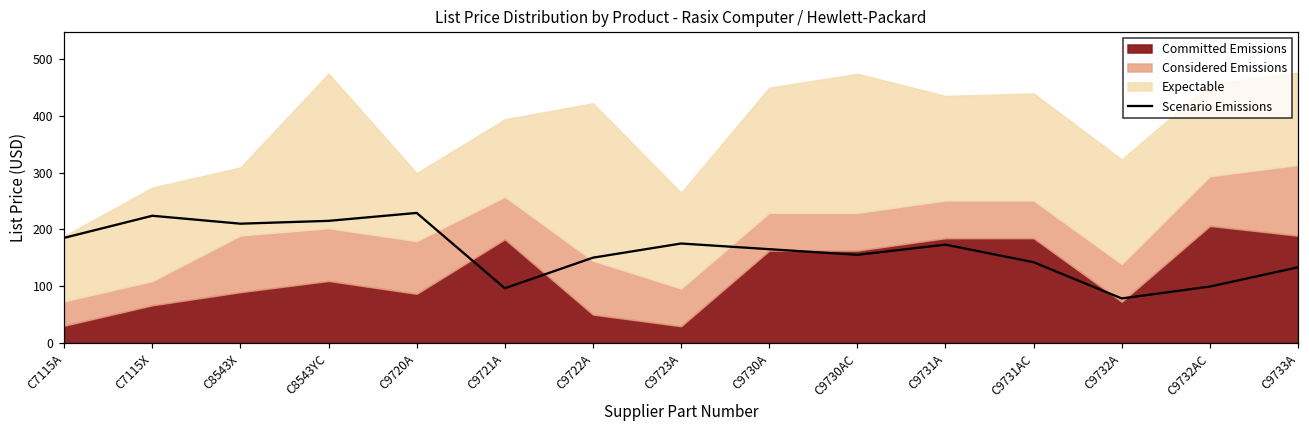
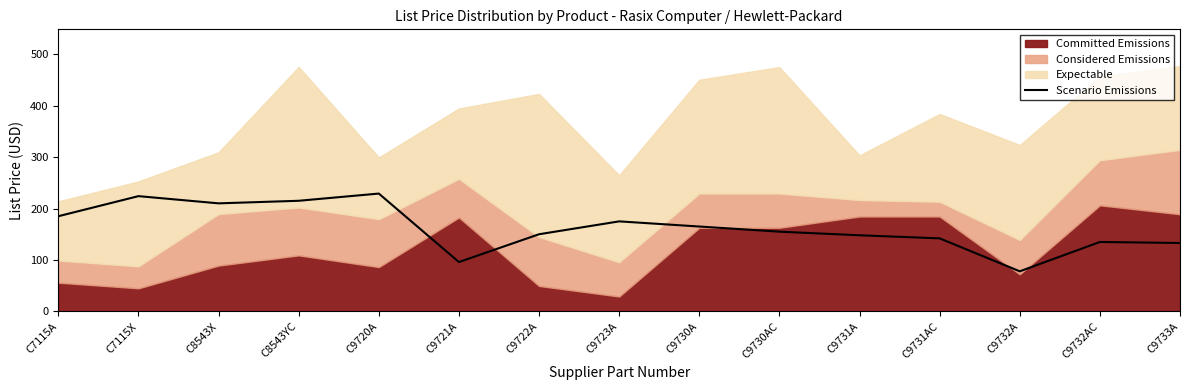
  {
    "Committed Emissions": {
-     "C7115A": 30,
-     "C7115X": 70,
+     "C7115A": 60,
+     "C7115X": 50,
      "C8543X": 90,
      "C8543YC": 110,
      "C9720A": 90,
      "C9721A": 180,
      "C9722A": 50,
      "C9723A": 30,
      "C9730AC": 160,
      "C9731A": 180,
      "C9731AC": 180,
      "C9732A": 70,
      "C9732AC": 210,
      "C9733A": 190
    },
    "Scenario Emissions": {
      "C7115X": 220,
      "C8543X": 210,
      "C8543YC": 220,
      "C9720A": 230,
      "C9721A": 100,
      "C9722A": 150,
      "C9723A": 180,
      "C9730AC": 160,
-     "C9731A": 170,
+     "C9731A": 150,
      "C9731AC": 140,
      "C9732A": 80,
-     "C9732AC": 100,
+     "C9732AC": 140,
      "C9733A": 130
    },
    "Considered Emissions": {
      "C7115A": 40,
      "C7115X": 40,
      "C8543X": 100,
      "C8543YC": 90,
      "C9720A": 90,
      "C9721A": 80,
      "C9722A": 100,
      "C9723A": 70,
      "C9730A": 70,
      "C9730AC": 70,
-     "C9731A": 70,
-     "C9731AC": 70,
+     "C9731A": 30,
+     "C9731AC": 30,
      "C9732A": 70,
      "C9732AC": 90,
      "C9733A": 120
    },
    "Expectable": {
      "C7115X": 170,
      "C8543X": 120,
      "C8543YC": 270,
      "C9720A": 120,
      "C9721A": 140,
      "C9722A": 280,
      "C9723A": 170,
      "C9730A": 220,
      "C9730AC": 250,
-     "C9731A": 180,
-     "C9731AC": 190,
+     "C9731A": 90,
+     "C9731AC": 170,
      "C9732A": 180,
      "C9733A": 160
    }
  }
